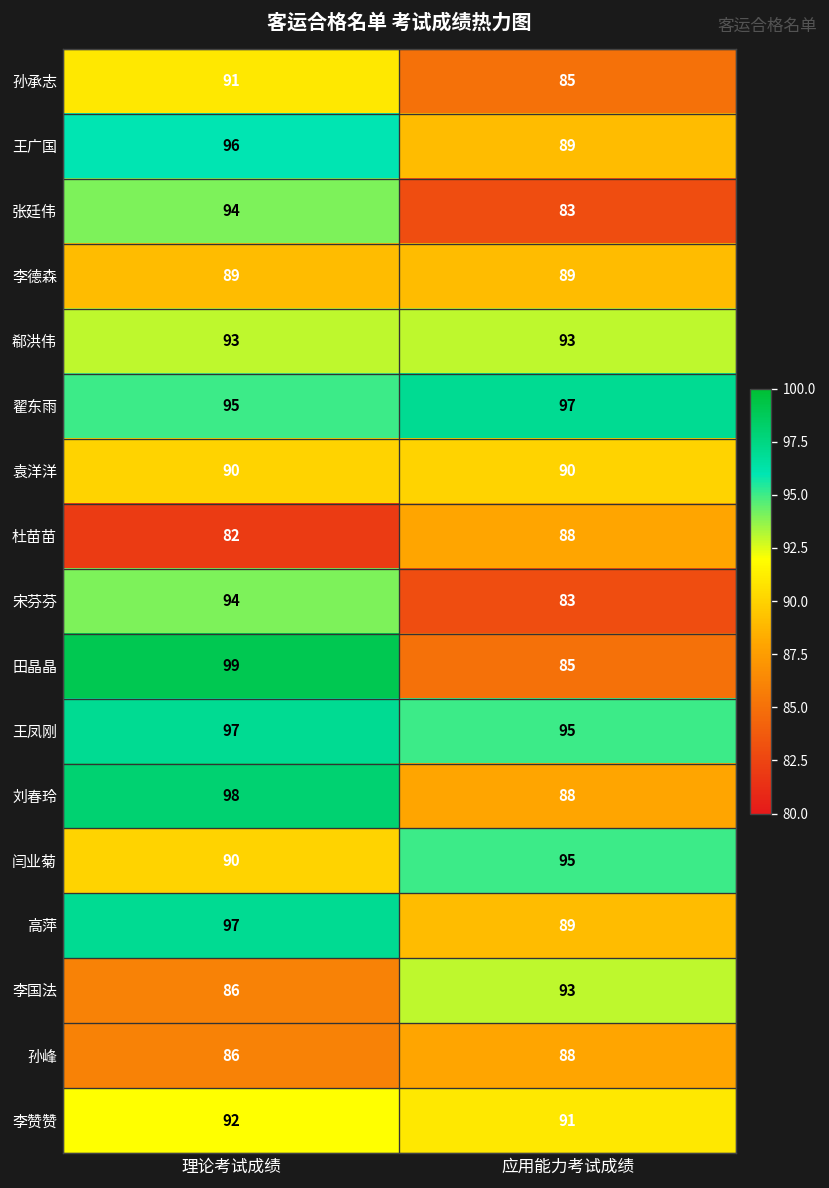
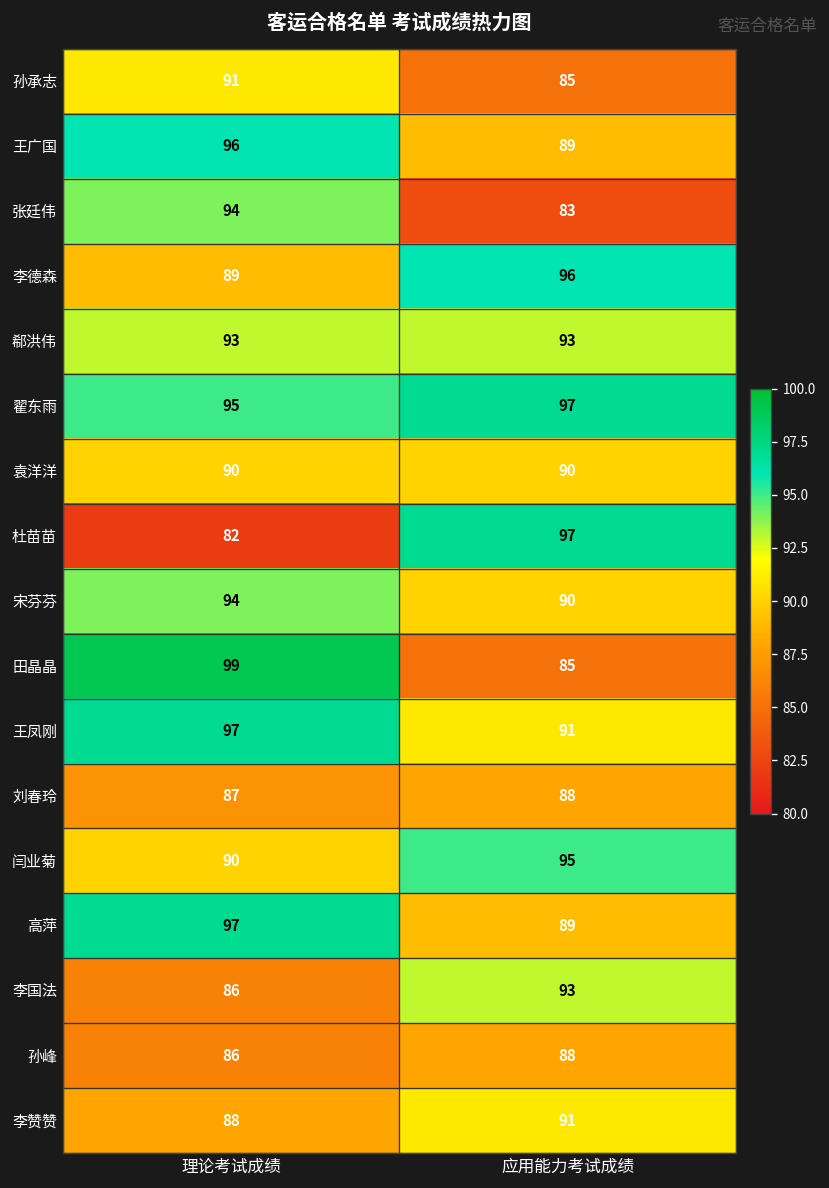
  {
    "孙承志": {
      "理论考试成绩": 91,
      "应用能力考试成绩": 85
    },
    "王广国": {
      "理论考试成绩": 96,
      "应用能力考试成绩": 89
    },
    "张廷伟": {
      "理论考试成绩": 94,
      "应用能力考试成绩": 83
    },
    "李德森": {
      "理论考试成绩": 89,
-     "应用能力考试成绩": 89
+     "应用能力考试成绩": 96
    },
    "郗洪伟": {
      "理论考试成绩": 93,
      "应用能力考试成绩": 93
    },
    "翟东雨": {
      "理论考试成绩": 95,
      "应用能力考试成绩": 97
    },
    "袁洋洋": {
      "理论考试成绩": 90,
      "应用能力考试成绩": 90
    },
    "杜苗苗": {
      "理论考试成绩": 82,
-     "应用能力考试成绩": 88
+     "应用能力考试成绩": 97
    },
    "宋芬芬": {
      "理论考试成绩": 94,
-     "应用能力考试成绩": 83
+     "应用能力考试成绩": 90
    },
    "田晶晶": {
      "理论考试成绩": 99,
      "应用能力考试成绩": 85
    },
    "王凤刚": {
      "理论考试成绩": 97,
-     "应用能力考试成绩": 95
+     "应用能力考试成绩": 91
    },
    "刘春玲": {
-     "理论考试成绩": 98,
+     "理论考试成绩": 87,
      "应用能力考试成绩": 88
    },
    "闫业菊": {
      "理论考试成绩": 90,
      "应用能力考试成绩": 95
    },
    "高萍": {
      "理论考试成绩": 97,
      "应用能力考试成绩": 89
    },
    "李国法": {
      "理论考试成绩": 86,
      "应用能力考试成绩": 93
    },
    "孙峰": {
      "理论考试成绩": 86,
      "应用能力考试成绩": 88
    },
    "李赞赞": {
-     "理论考试成绩": 92,
+     "理论考试成绩": 88,
      "应用能力考试成绩": 91
    }
  }
